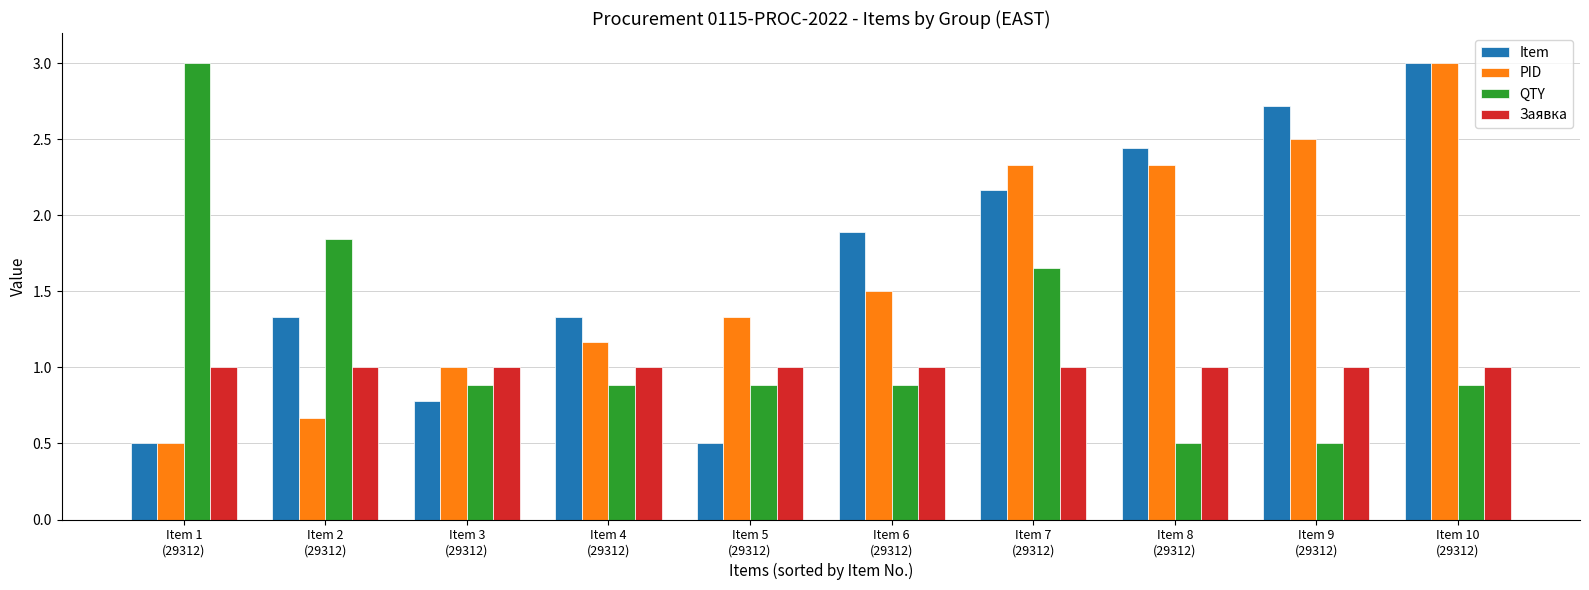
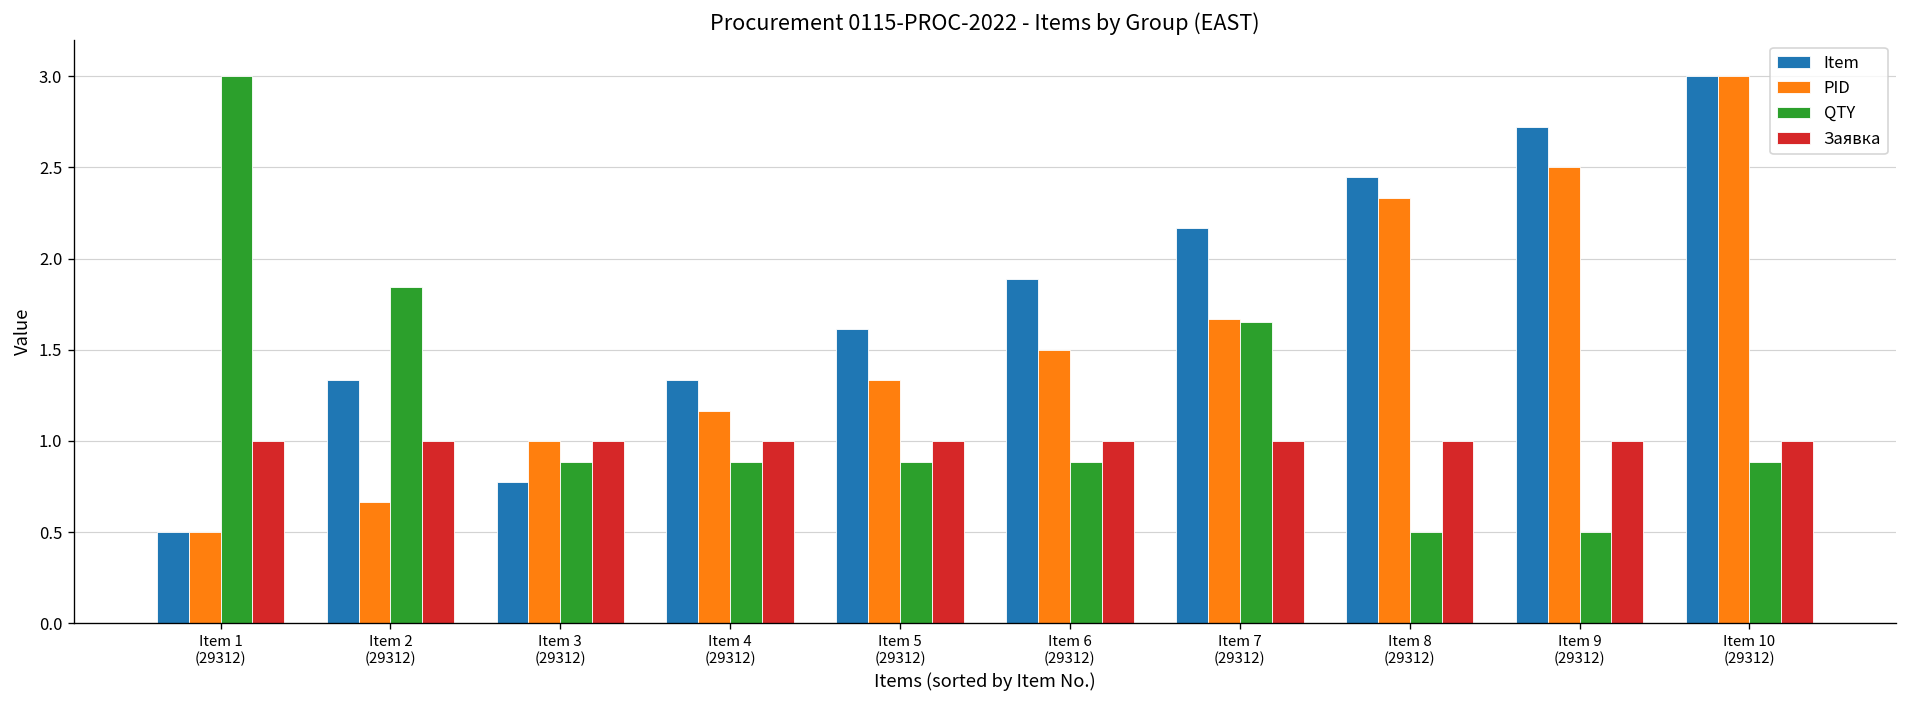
  {
    "Item": {
      "Item 1 (29312)": 0.50,
      "Item 2 (29312)": 1.33,
      "Item 3 (29312)": 0.78,
      "Item 4 (29312)": 1.33,
-     "Item 5 (29312)": 0.50,
+     "Item 5 (29312)": 1.61,
      "Item 6 (29312)": 1.89,
      "Item 7 (29312)": 2.17,
      "Item 8 (29312)": 2.44,
      "Item 9 (29312)": 2.72,
      "Item 10 (29312)": 3.00
    },
    "PID": {
      "Item 1 (29312)": 0.50,
      "Item 2 (29312)": 0.67,
      "Item 3 (29312)": 1.00,
      "Item 4 (29312)": 1.17,
      "Item 5 (29312)": 1.33,
      "Item 6 (29312)": 1.50,
-     "Item 7 (29312)": 2.33,
+     "Item 7 (29312)": 1.67,
      "Item 8 (29312)": 2.33,
      "Item 9 (29312)": 2.50,
      "Item 10 (29312)": 3.00
    },
    "QTY": {
      "Item 1 (29312)": 3.00,
      "Item 2 (29312)": 1.85,
      "Item 3 (29312)": 0.88,
      "Item 4 (29312)": 0.88,
      "Item 5 (29312)": 0.88,
      "Item 6 (29312)": 0.88,
      "Item 7 (29312)": 1.65,
      "Item 8 (29312)": 0.50,
      "Item 9 (29312)": 0.50,
      "Item 10 (29312)": 0.88
    },
    "Заявка": {
      "Item 1 (29312)": 1.00,
      "Item 2 (29312)": 1.00,
      "Item 3 (29312)": 1.00,
      "Item 4 (29312)": 1.00,
      "Item 5 (29312)": 1.00,
      "Item 6 (29312)": 1.00,
      "Item 7 (29312)": 1.00,
      "Item 8 (29312)": 1.00,
      "Item 9 (29312)": 1.00,
      "Item 10 (29312)": 1.00
    }
  }
